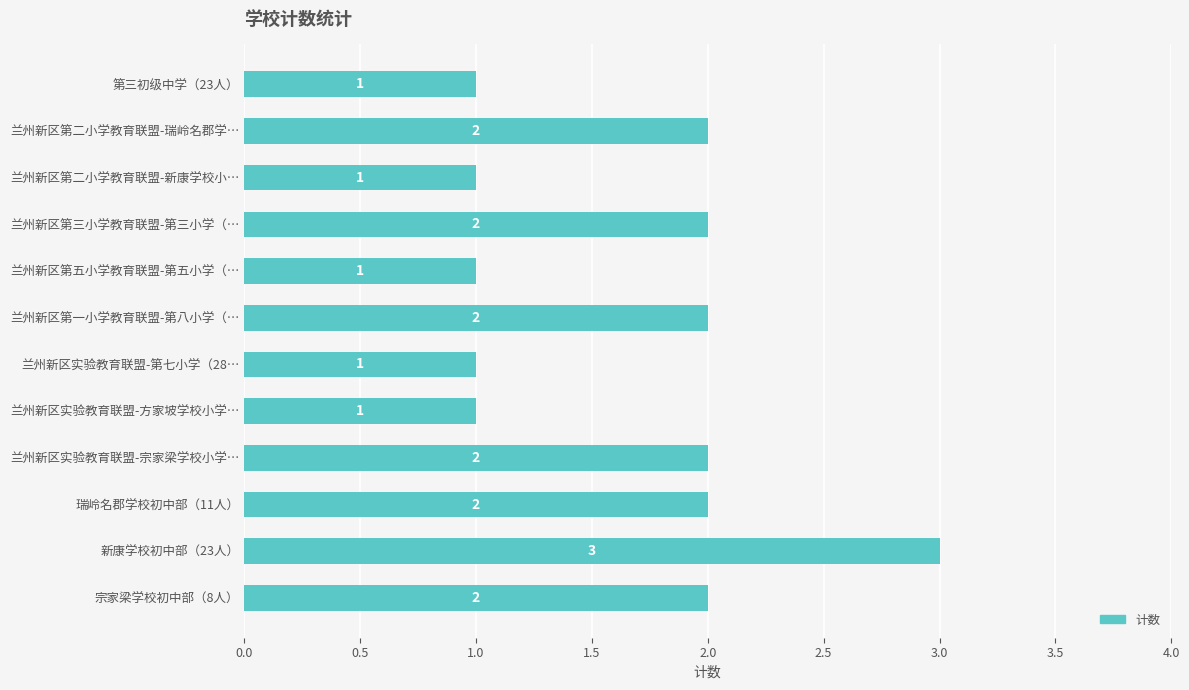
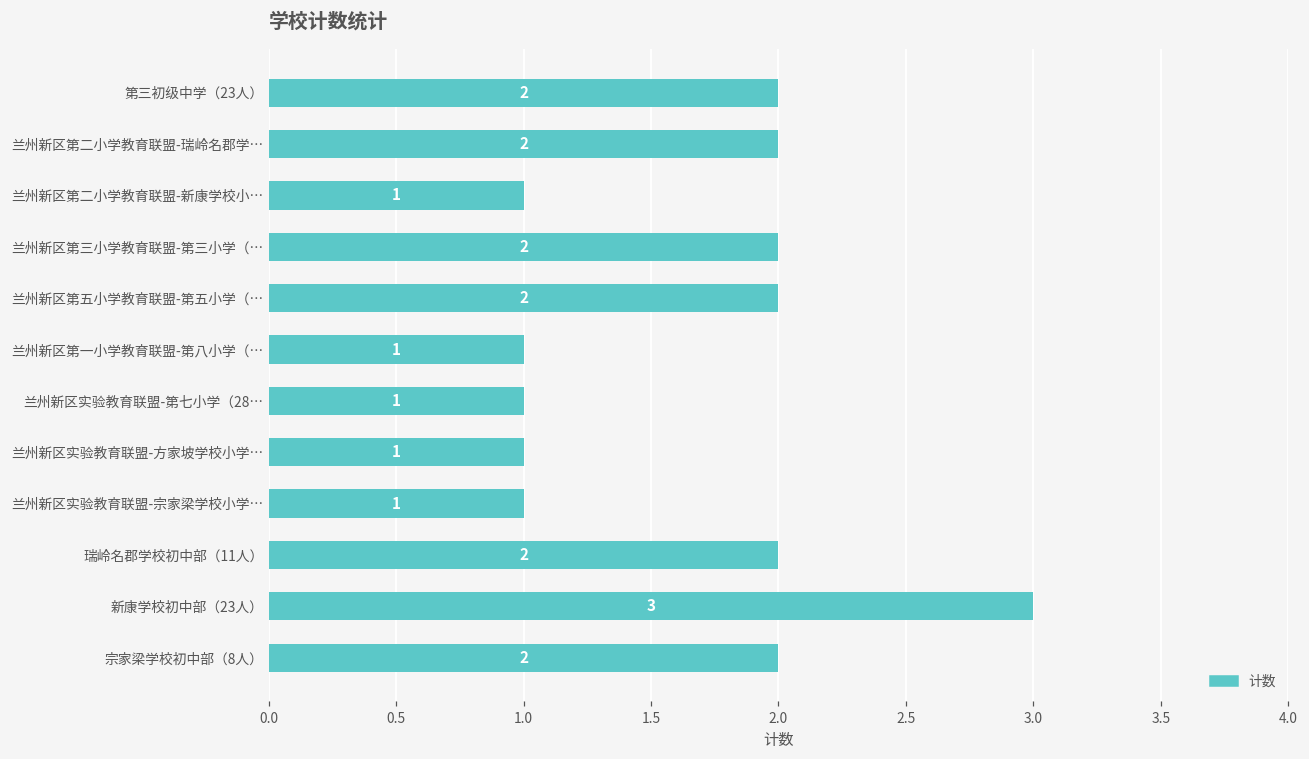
  {
-   "第三初级中学（23人）": 1,
+   "第三初级中学（23人）": 2,
    "兰州新区第二小学教育联盟-瑞岭名郡学…": 2,
    "兰州新区第二小学教育联盟-新康学校小…": 1,
    "兰州新区第三小学教育联盟-第三小学（…": 2,
-   "兰州新区第五小学教育联盟-第五小学（…": 1,
-   "兰州新区第一小学教育联盟-第八小学（…": 2,
+   "兰州新区第五小学教育联盟-第五小学（…": 2,
+   "兰州新区第一小学教育联盟-第八小学（…": 1,
    "兰州新区实验教育联盟-第七小学（28…": 1,
    "兰州新区实验教育联盟-方家坡学校小学…": 1,
-   "兰州新区实验教育联盟-宗家梁学校小学…": 2,
+   "兰州新区实验教育联盟-宗家梁学校小学…": 1,
    "瑞岭名郡学校初中部（11人）": 2,
    "新康学校初中部（23人）": 3,
    "宗家梁学校初中部（8人）": 2
  }
